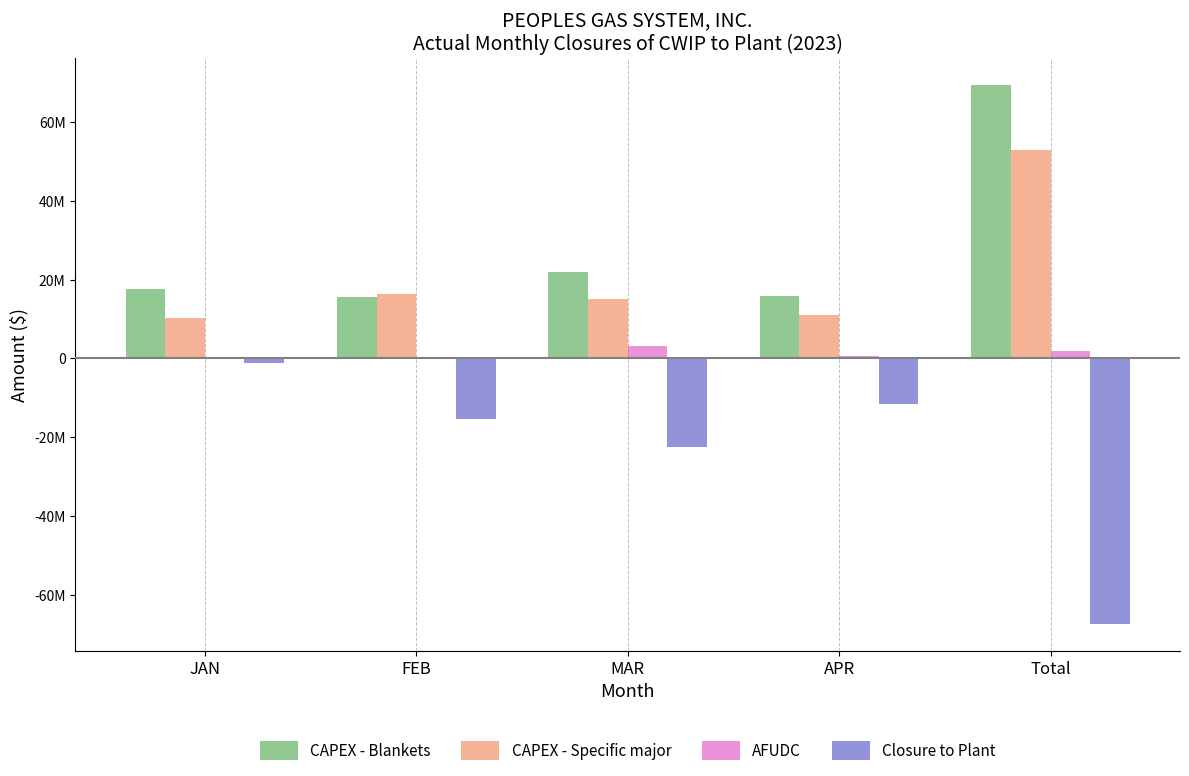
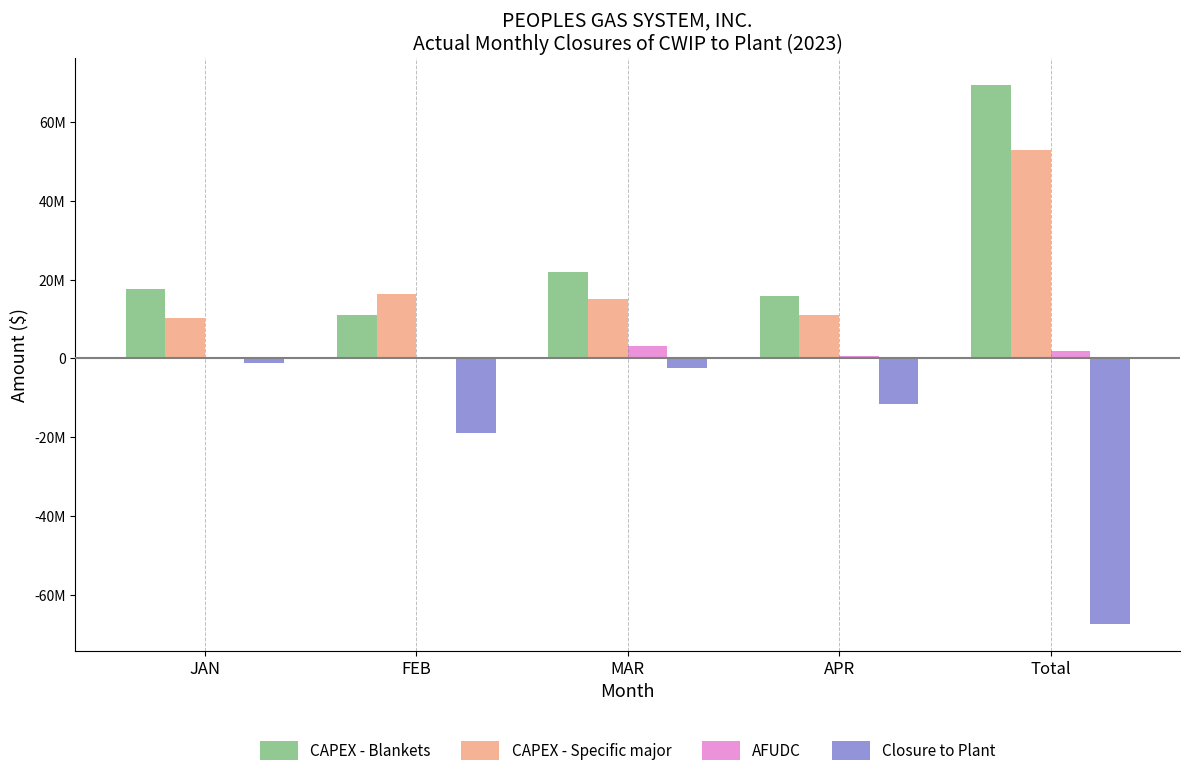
  {
    "CAPEX - Blankets": {
      "JAN": 18000000,
-     "FEB": 16000000,
+     "FEB": 11000000,
      "MAR": 22000000,
      "APR": 16000000,
      "Total": 69000000
    },
    "CAPEX - Specific major": {
      "JAN": 10000000,
      "FEB": 16000000,
      "MAR": 15000000,
      "APR": 11000000,
      "Total": 53000000
    },
    "AFUDC": {
      "MAR": 3000000,
      "Total": 2000000
    },
    "Closure to Plant": {
      "JAN": -1000000,
-     "FEB": -15000000,
-     "MAR": -22000000,
+     "FEB": -19000000,
+     "MAR": -3000000,
      "APR": -12000000,
      "Total": -67000000
    }
  }
